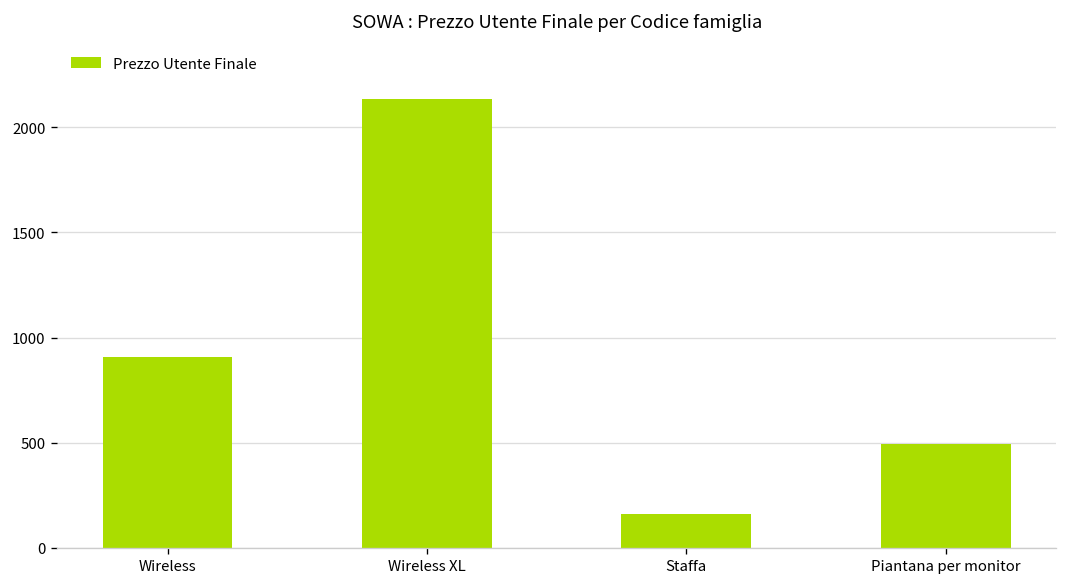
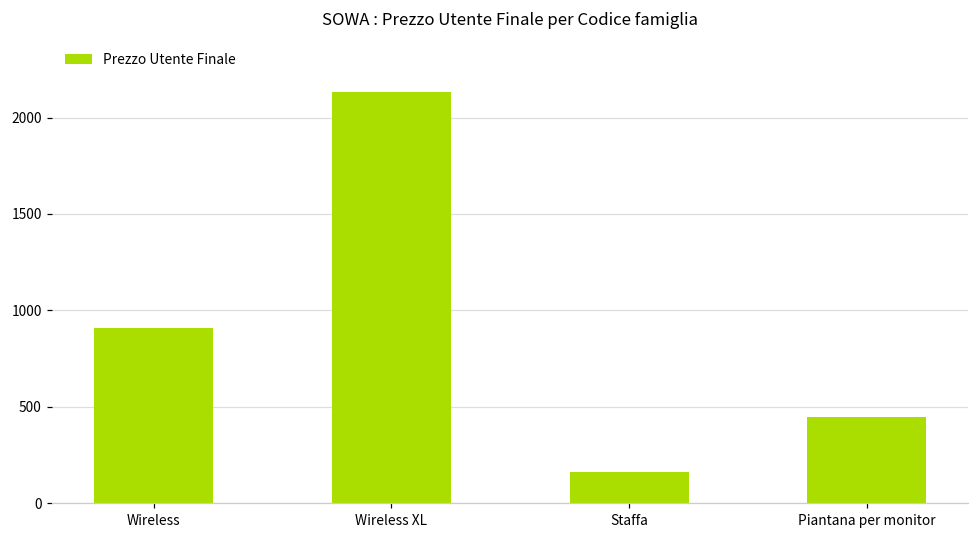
  {
    "Wireless": 910,
    "Wireless XL": 2130,
    "Staffa": 160,
-   "Piantana per monitor": 490
+   "Piantana per monitor": 440
  }
